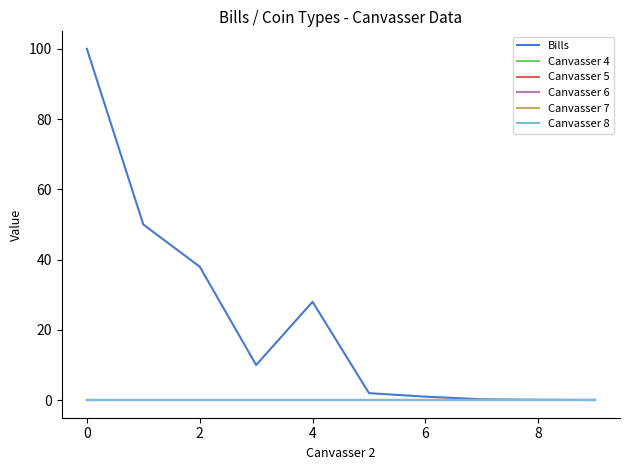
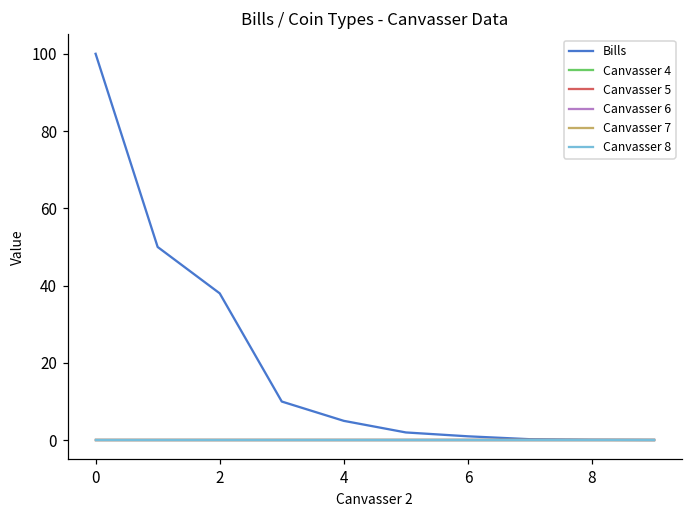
  {
    "Bills": {
      "0": 100,
      "2": 38,
-     "4": 28,
+     "4": 5,
      "6": 1
    },
    "Canvasser 8": {
      "0": 0,
      "2": 0,
      "4": 0,
      "6": 0
    }
  }
